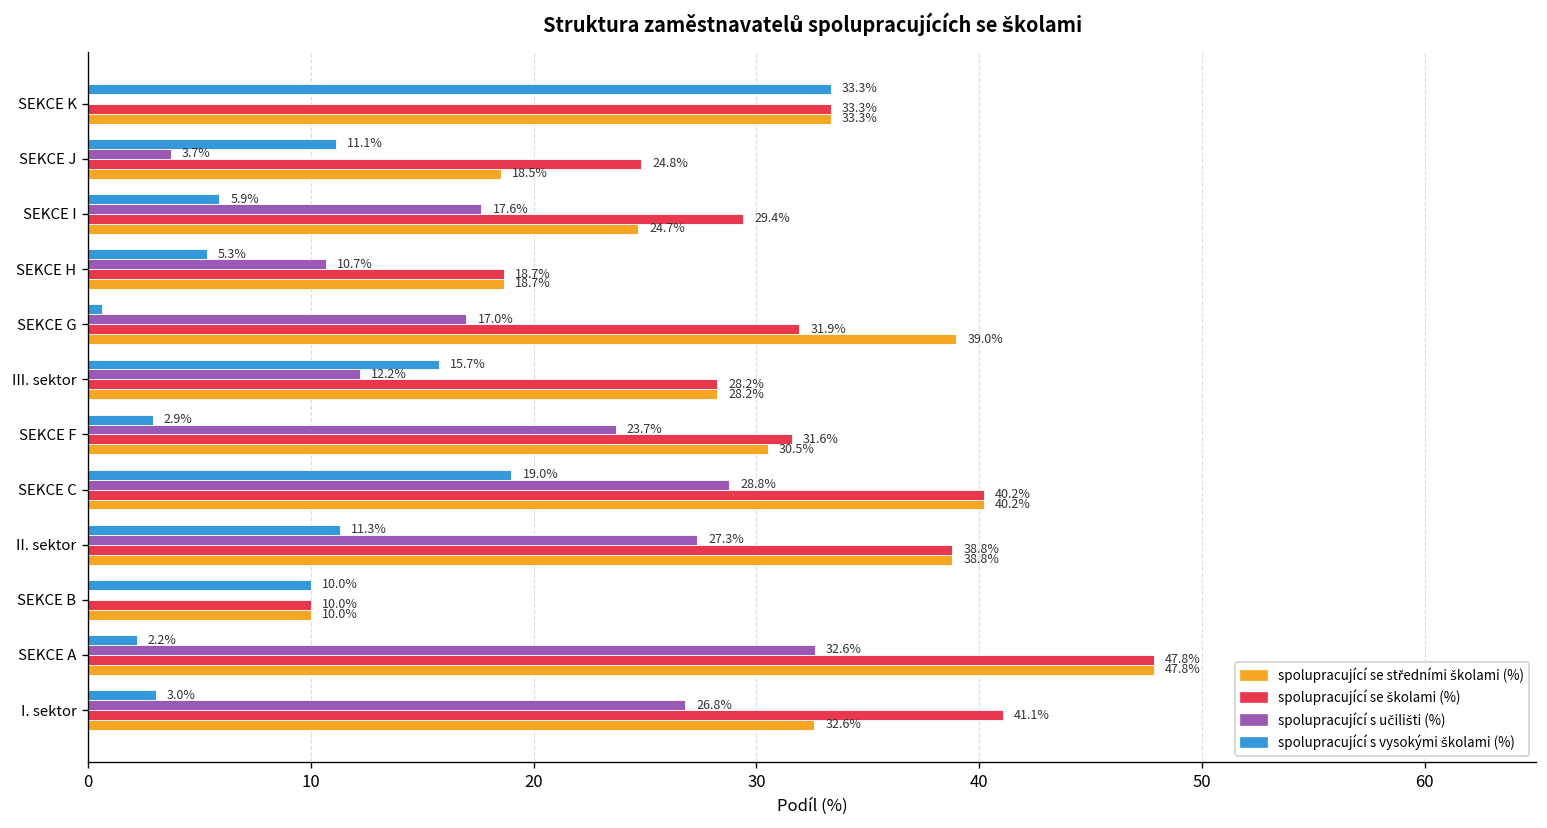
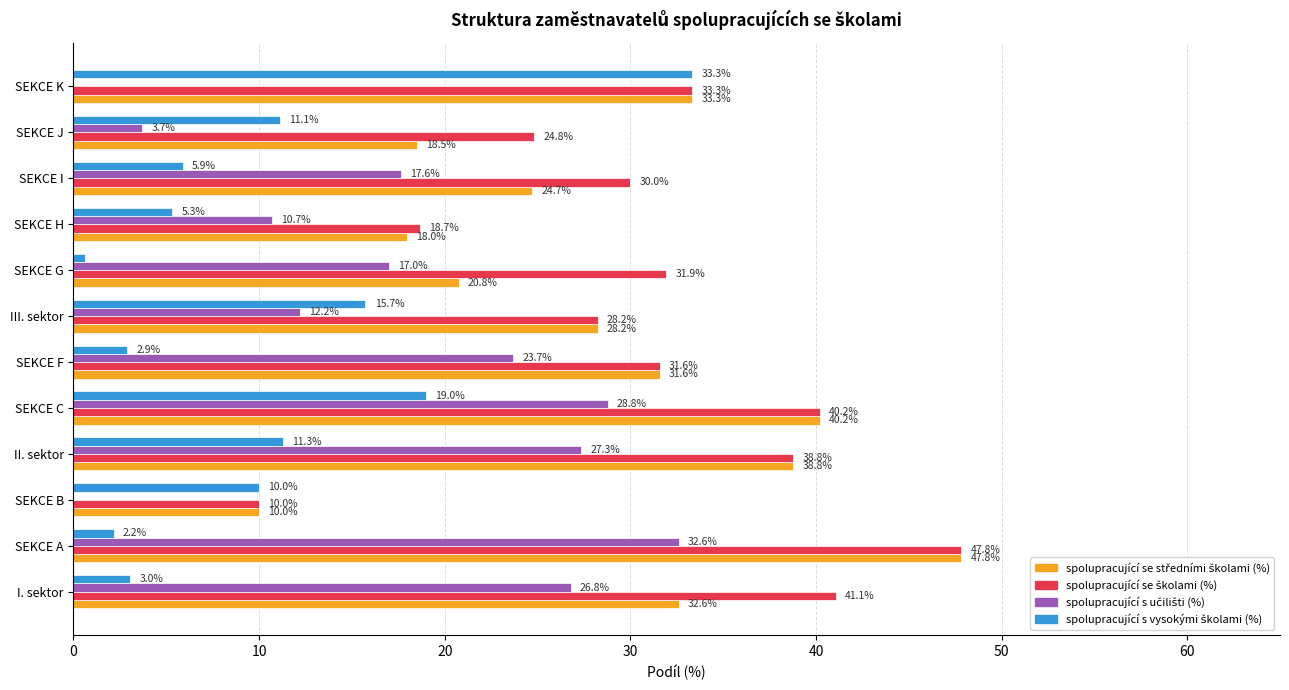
  {
    "spolupracující se středními školami (%)": {
      "SEKCE J": "18.5%",
      "SEKCE I": "24.7%",
-     "SEKCE H": "18.7%",
-     "SEKCE G": "39.0%",
-     "SEKCE F": "30.5%",
+     "SEKCE H": "18.0%",
+     "SEKCE G": "20.8%",
+     "SEKCE F": "31.6%",
      "I. sektor": "32.6%"
    },
    "spolupracující se školami (%)": {
      "SEKCE J": "24.8%",
-     "SEKCE I": "29.4%",
+     "SEKCE I": "30.0%",
      "SEKCE G": "31.9%",
      "SEKCE F": "31.6%",
      "I. sektor": "41.1%"
    },
    "spolupracující s učilišti (%)": {
      "SEKCE J": "3.7%",
      "SEKCE I": "17.6%",
      "SEKCE H": "10.7%",
      "SEKCE G": "17.0%",
      "III. sektor": "12.2%",
      "SEKCE F": "23.7%",
      "SEKCE C": "28.8%",
      "II. sektor": "27.3%",
      "SEKCE A": "32.6%",
      "I. sektor": "26.8%"
    },
    "spolupracující s vysokými školami (%)": {
      "SEKCE K": "33.3%",
      "SEKCE J": "11.1%",
      "SEKCE I": "5.9%",
      "SEKCE H": "5.3%",
      "III. sektor": "15.7%",
      "SEKCE F": "2.9%",
      "SEKCE C": "19.0%",
      "II. sektor": "11.3%",
      "SEKCE B": "10.0%",
      "SEKCE A": "2.2%",
      "I. sektor": "3.0%"
    }
  }
